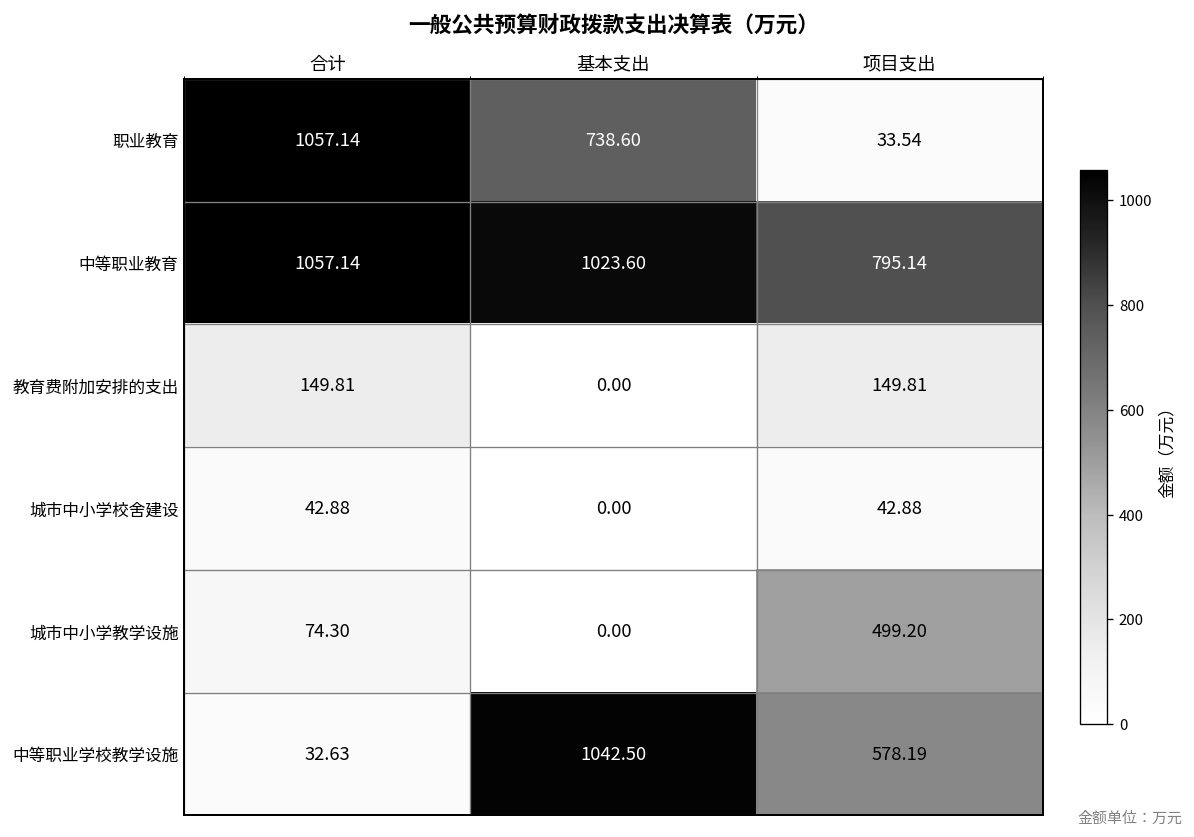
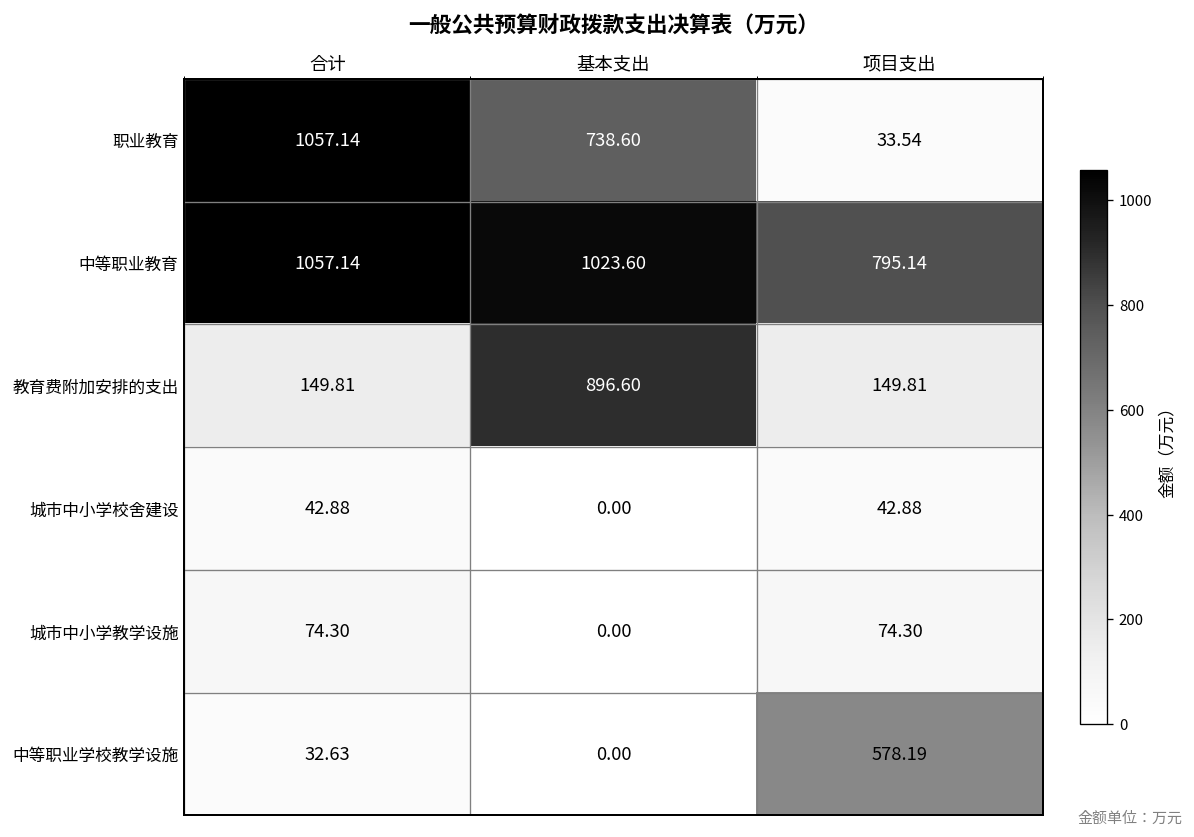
  {
    "职业教育": {
      "合计": 1057.14,
      "基本支出": 738.60,
      "项目支出": 33.54
    },
    "中等职业教育": {
      "合计": 1057.14,
      "基本支出": 1023.60,
      "项目支出": 795.14
    },
    "教育费附加安排的支出": {
      "合计": 149.81,
-     "基本支出": 0.00,
+     "基本支出": 896.60,
      "项目支出": 149.81
    },
    "城市中小学校舍建设": {
      "合计": 42.88,
      "基本支出": 0.00,
      "项目支出": 42.88
    },
    "城市中小学教学设施": {
      "合计": 74.30,
      "基本支出": 0.00,
-     "项目支出": 499.20
+     "项目支出": 74.30
    },
    "中等职业学校教学设施": {
      "合计": 32.63,
-     "基本支出": 1042.50,
+     "基本支出": 0.00,
      "项目支出": 578.19
    }
  }
